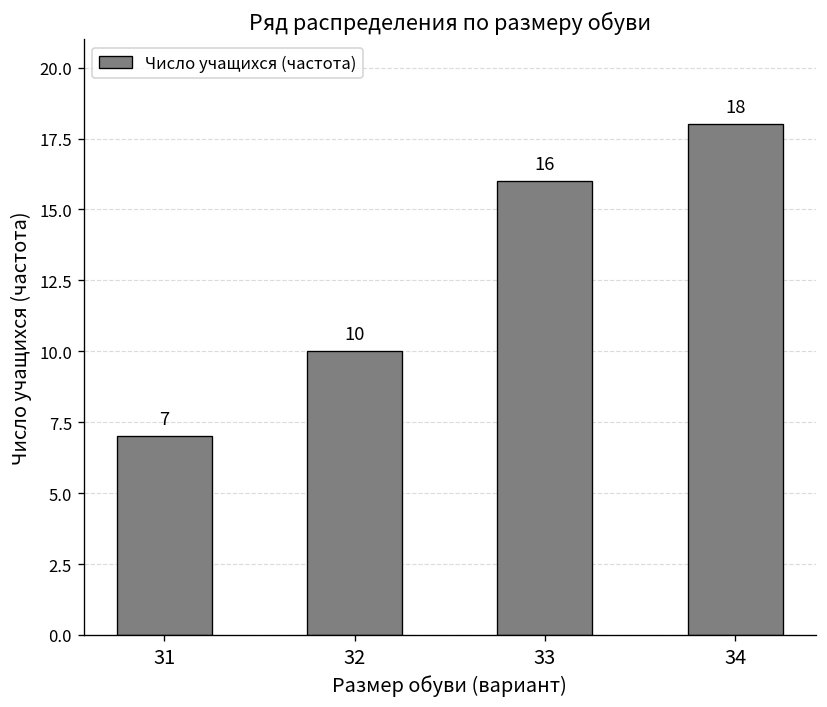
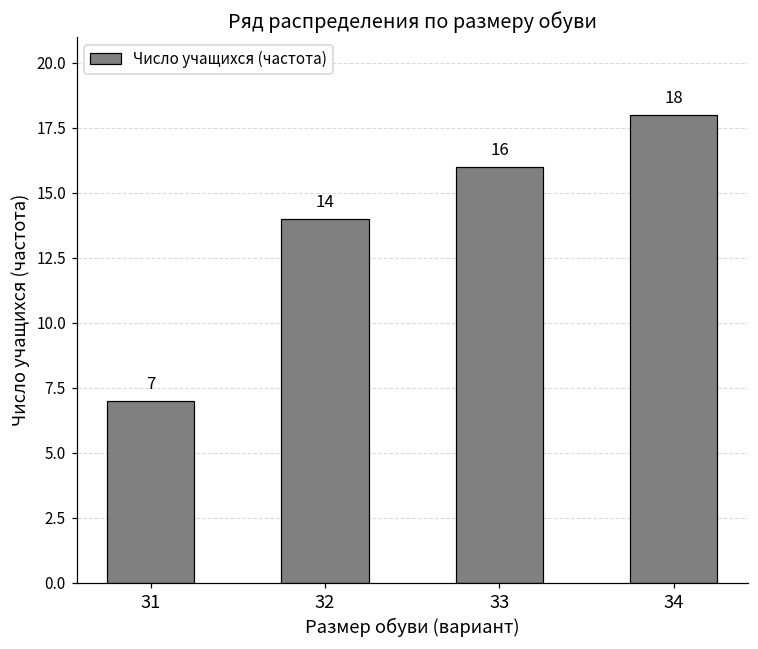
  {
    "31": 7,
-   "32": 10,
+   "32": 14,
    "33": 16,
    "34": 18
  }
